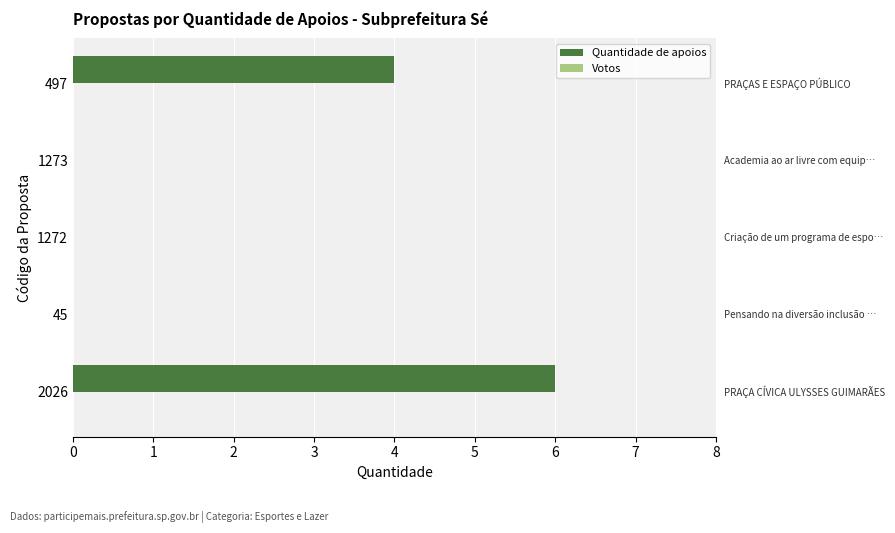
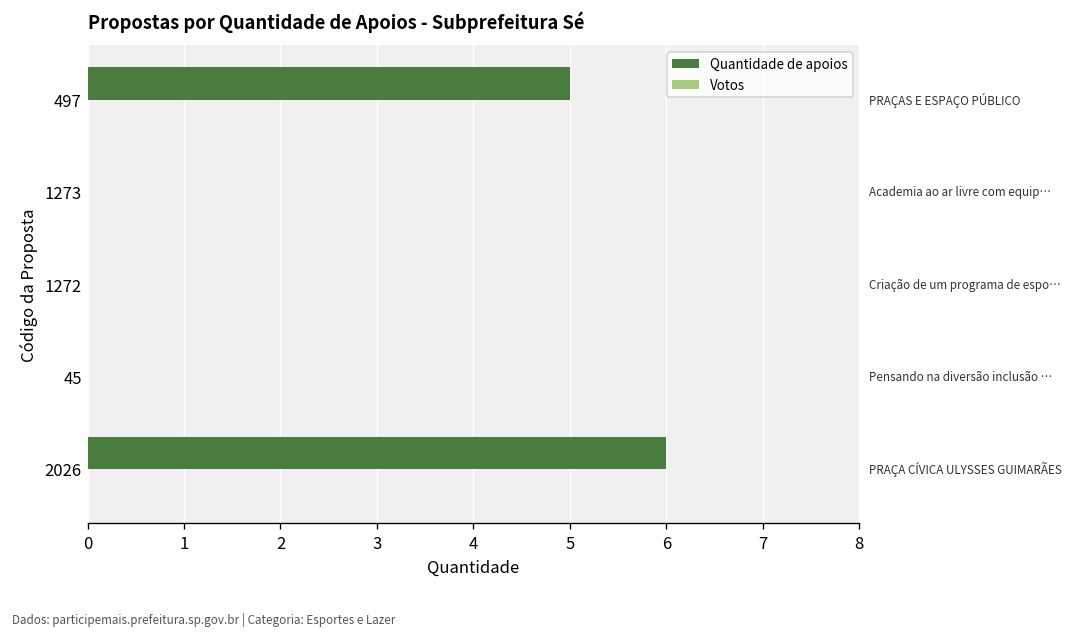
  {
    "Quantidade de apoios": {
-     "497": 4,
+     "497": 5,
      "1273": 0,
      "1272": 0,
      "45": 0,
      "2026": 6
    },
    "Votos": {
      "497": 0,
      "1273": 0,
      "1272": 0,
      "45": 0,
      "2026": 0
    }
  }
